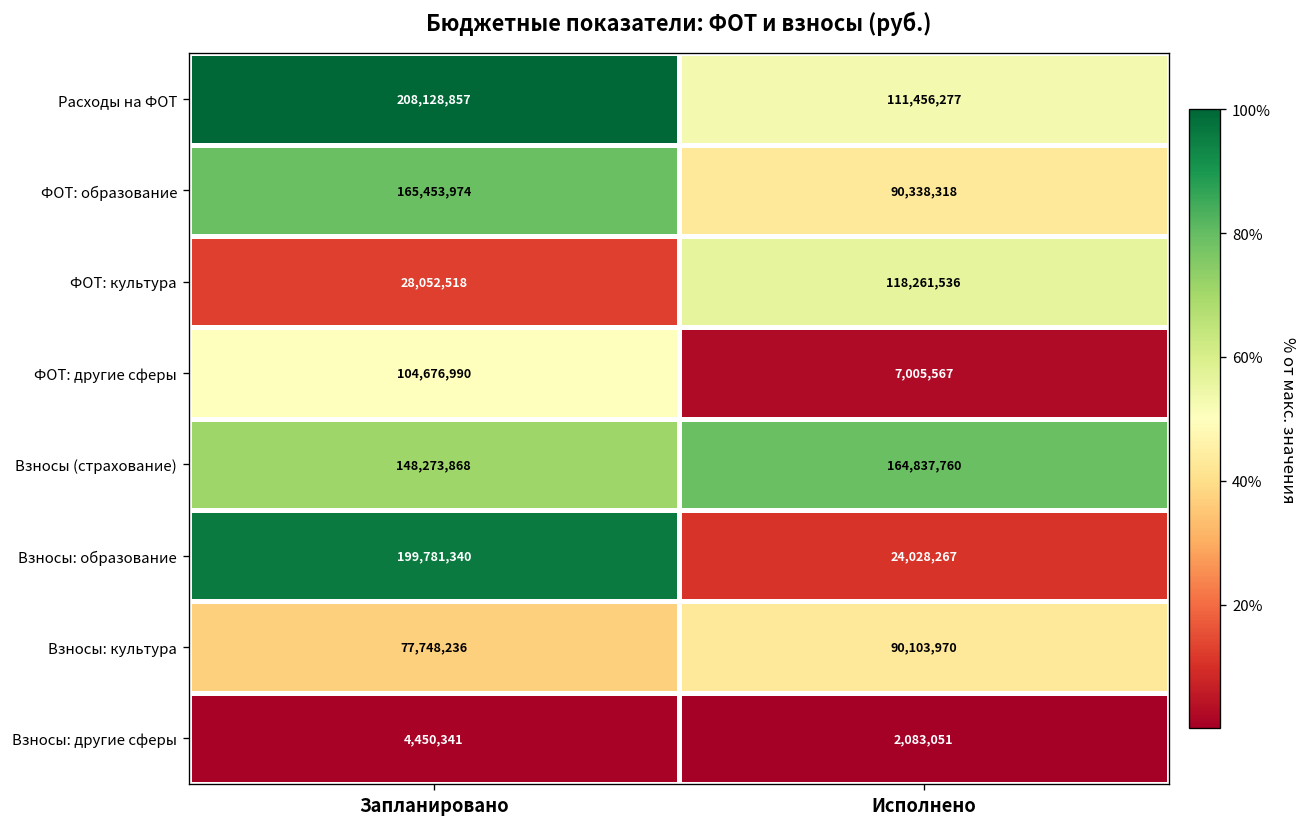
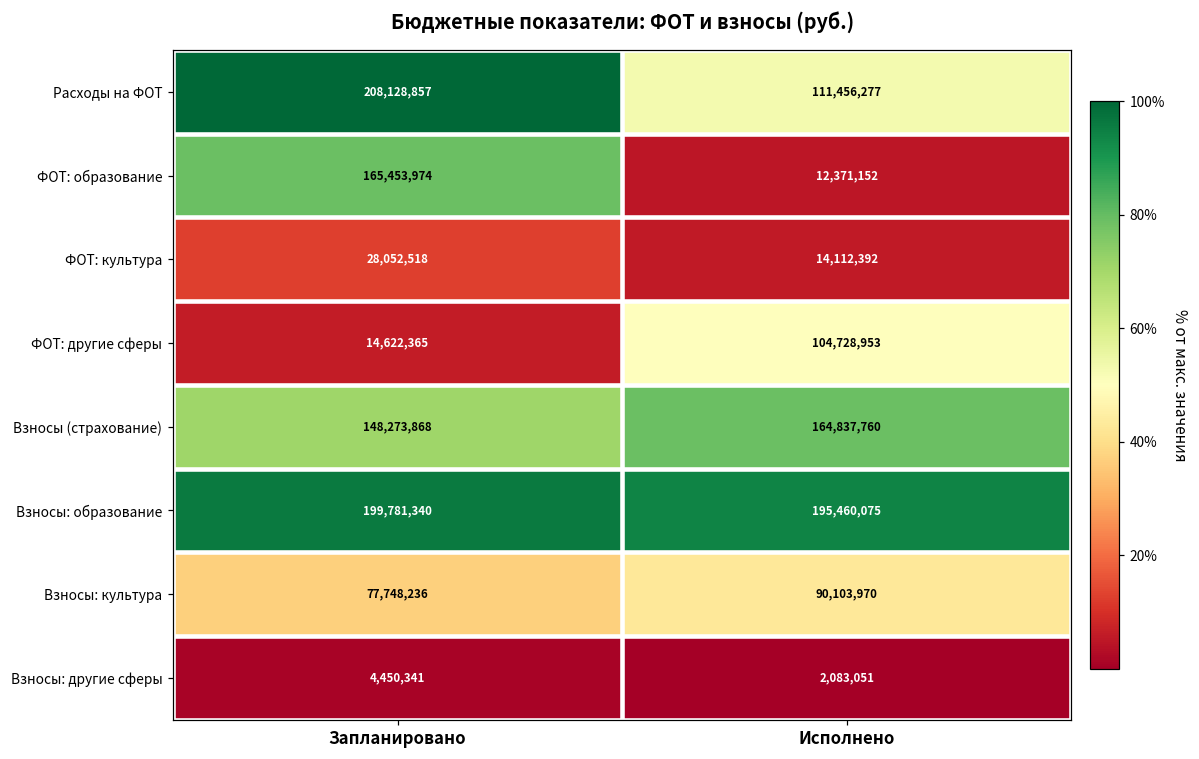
  {
    "Расходы на ФОТ": {
      "Запланировано": "208,128,857",
      "Исполнено": "111,456,277"
    },
    "ФОТ: образование": {
      "Запланировано": "165,453,974",
-     "Исполнено": "90,338,318"
+     "Исполнено": "12,371,152"
    },
    "ФОТ: культура": {
      "Запланировано": "28,052,518",
-     "Исполнено": "118,261,536"
+     "Исполнено": "14,112,392"
    },
    "ФОТ: другие сферы": {
-     "Запланировано": "104,676,990",
-     "Исполнено": "7,005,567"
+     "Запланировано": "14,622,365",
+     "Исполнено": "104,728,953"
    },
    "Взносы (страхование)": {
      "Запланировано": "148,273,868",
      "Исполнено": "164,837,760"
    },
    "Взносы: образование": {
      "Запланировано": "199,781,340",
-     "Исполнено": "24,028,267"
+     "Исполнено": "195,460,075"
    },
    "Взносы: культура": {
      "Запланировано": "77,748,236",
      "Исполнено": "90,103,970"
    },
    "Взносы: другие сферы": {
      "Запланировано": "4,450,341",
      "Исполнено": "2,083,051"
    }
  }
